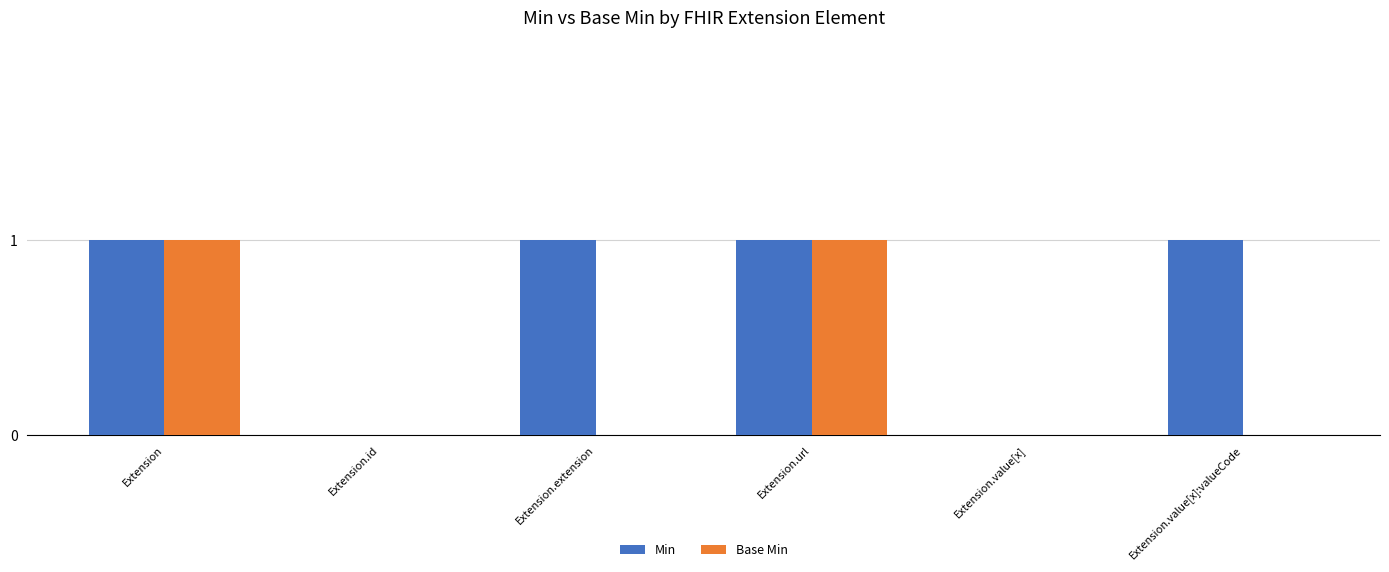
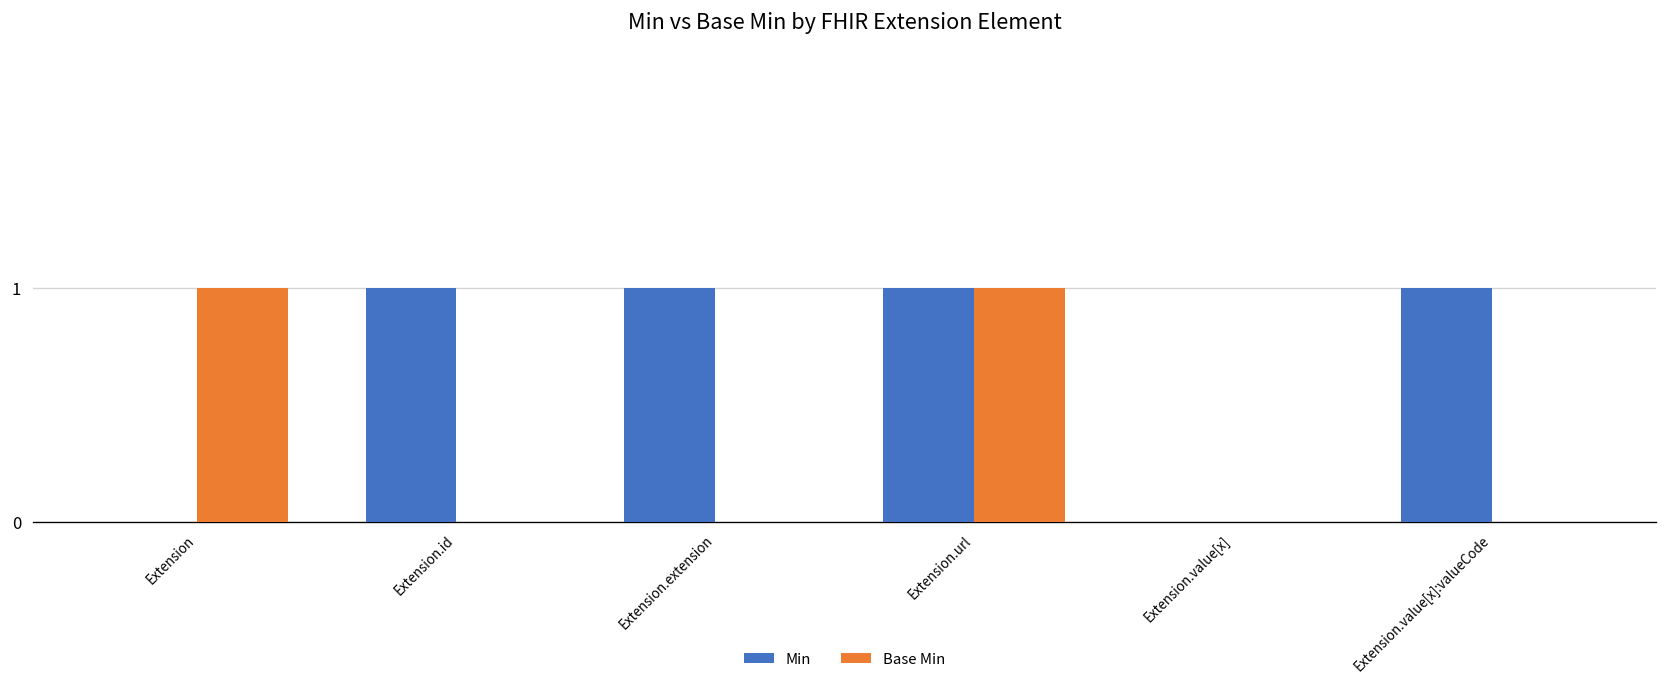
  {
    "Min": {
-     "Extension": 1,
-     "Extension.id": 0,
+     "Extension": 0,
+     "Extension.id": 1,
      "Extension.extension": 1,
      "Extension.url": 1,
      "Extension.value[x]": 0,
      "Extension.value[x]:valueCode": 1
    },
    "Base Min": {
      "Extension": 1,
      "Extension.id": 0,
      "Extension.extension": 0,
      "Extension.url": 1,
      "Extension.value[x]": 0,
      "Extension.value[x]:valueCode": 0
    }
  }
